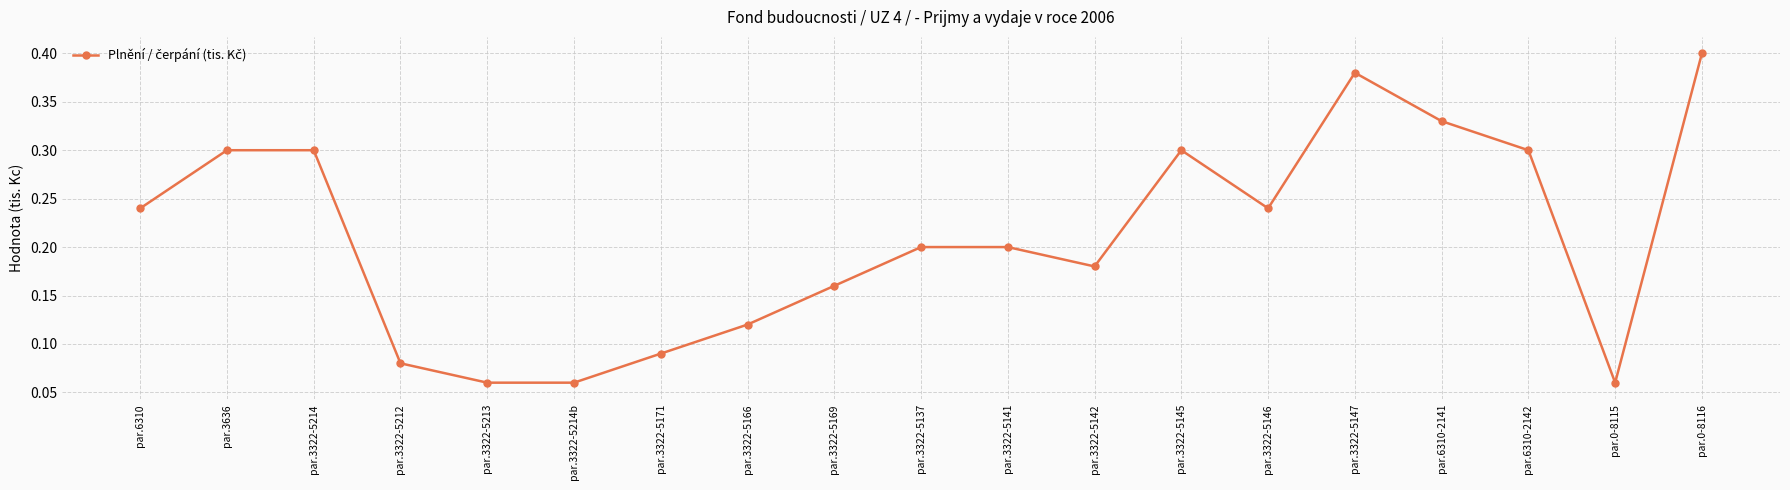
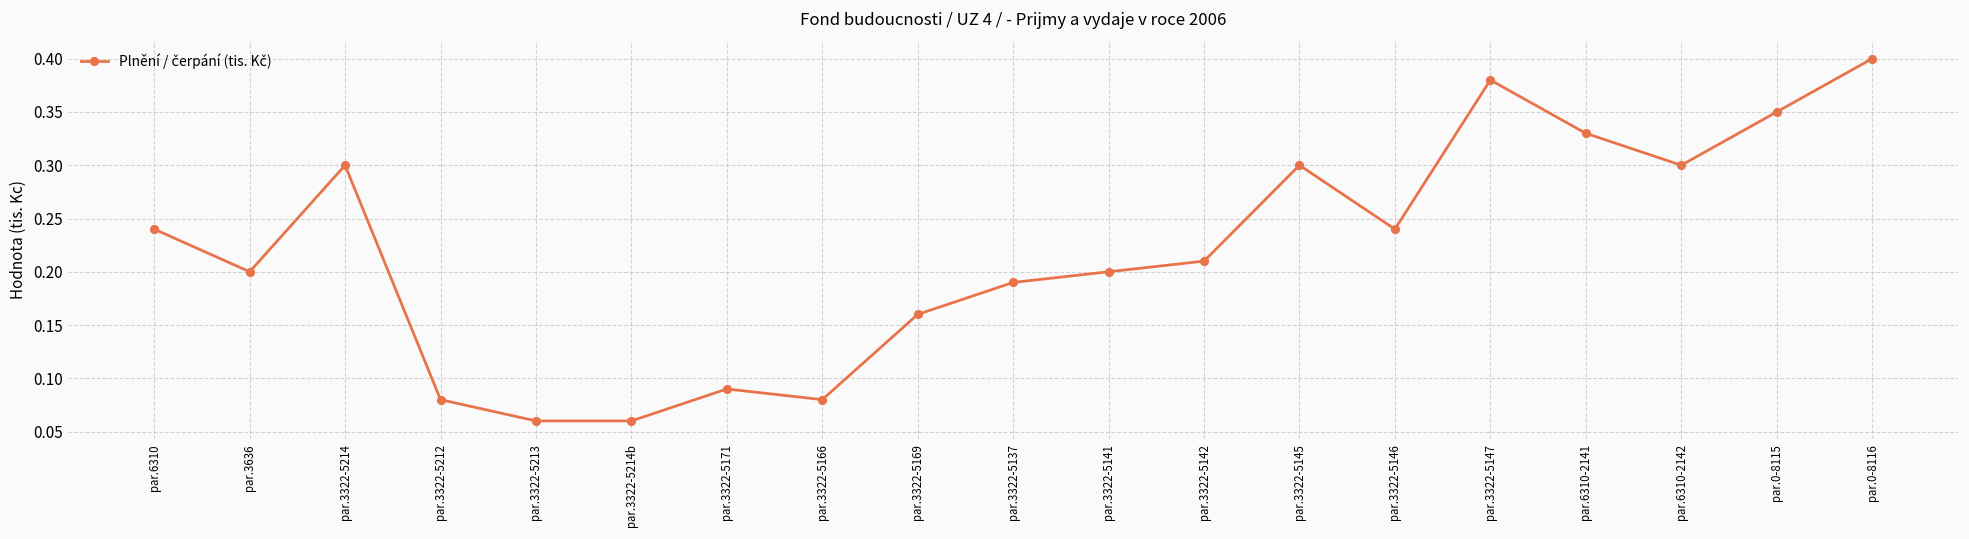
  {
    "par.6310": 0.24,
-   "par.3636": 0.3,
+   "par.3636": 0.2,
    "par.3322-5214": 0.30,
    "par.3322-5212": 0.08,
    "par.3322-5213": 0.06,
    "par.3322-5214b": 0.06,
    "par.3322-5171": 0.09,
-   "par.3322-5166": 0.12,
+   "par.3322-5166": 0.08,
    "par.3322-5169": 0.16,
-   "par.3322-5137": 0.20,
+   "par.3322-5137": 0.19,
    "par.3322-5141": 0.20,
-   "par.3322-5142": 0.18,
+   "par.3322-5142": 0.21,
    "par.3322-5145": 0.30,
    "par.3322-5146": 0.24,
    "par.3322-5147": 0.38,
    "par.6310-2141": 0.33,
    "par.6310-2142": 0.30,
-   "par.0-8115": 0.06,
+   "par.0-8115": 0.35,
    "par.0-8116": 0.40
  }
